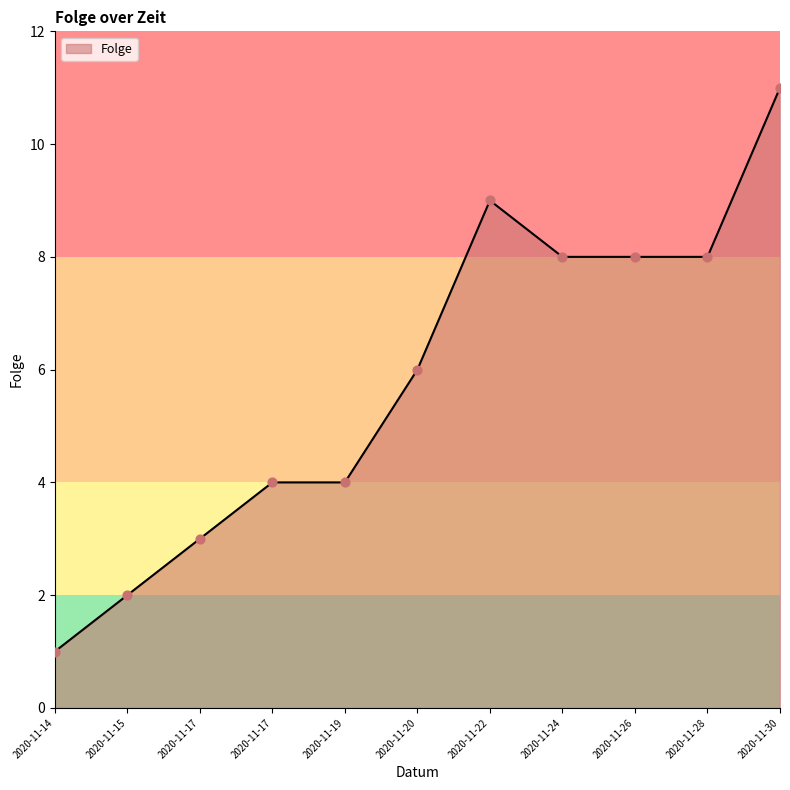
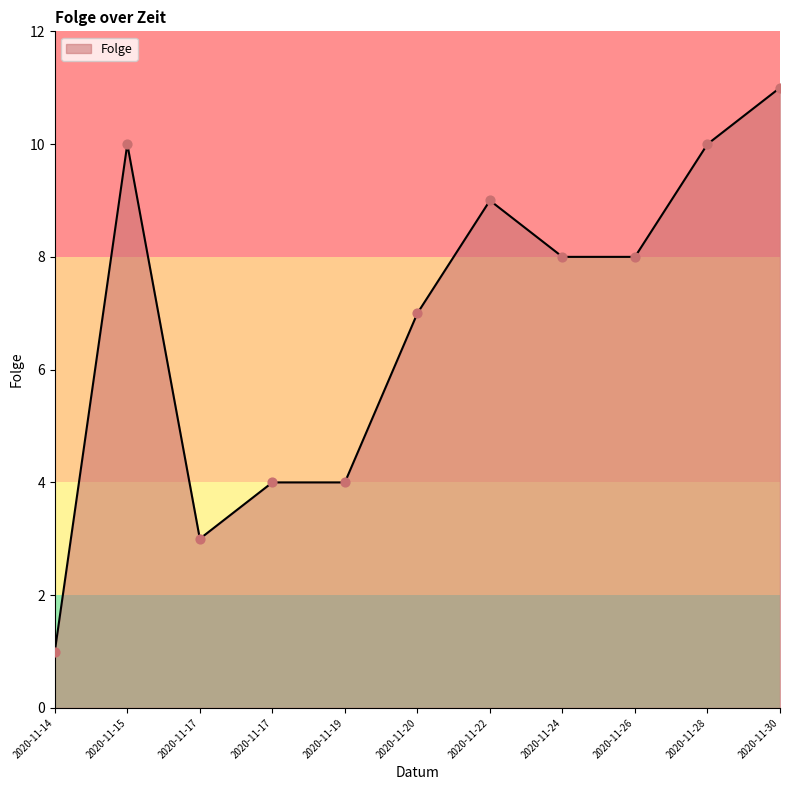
  {
    "2020-11-14": 1,
-   "2020-11-15": 2,
+   "2020-11-15": 10,
    "2020-11-19": 4,
-   "2020-11-20": 6,
+   "2020-11-20": 7,
    "2020-11-22": 9,
    "2020-11-24": 8,
    "2020-11-26": 8,
-   "2020-11-28": 8,
+   "2020-11-28": 10,
    "2020-11-30": 11
  }
